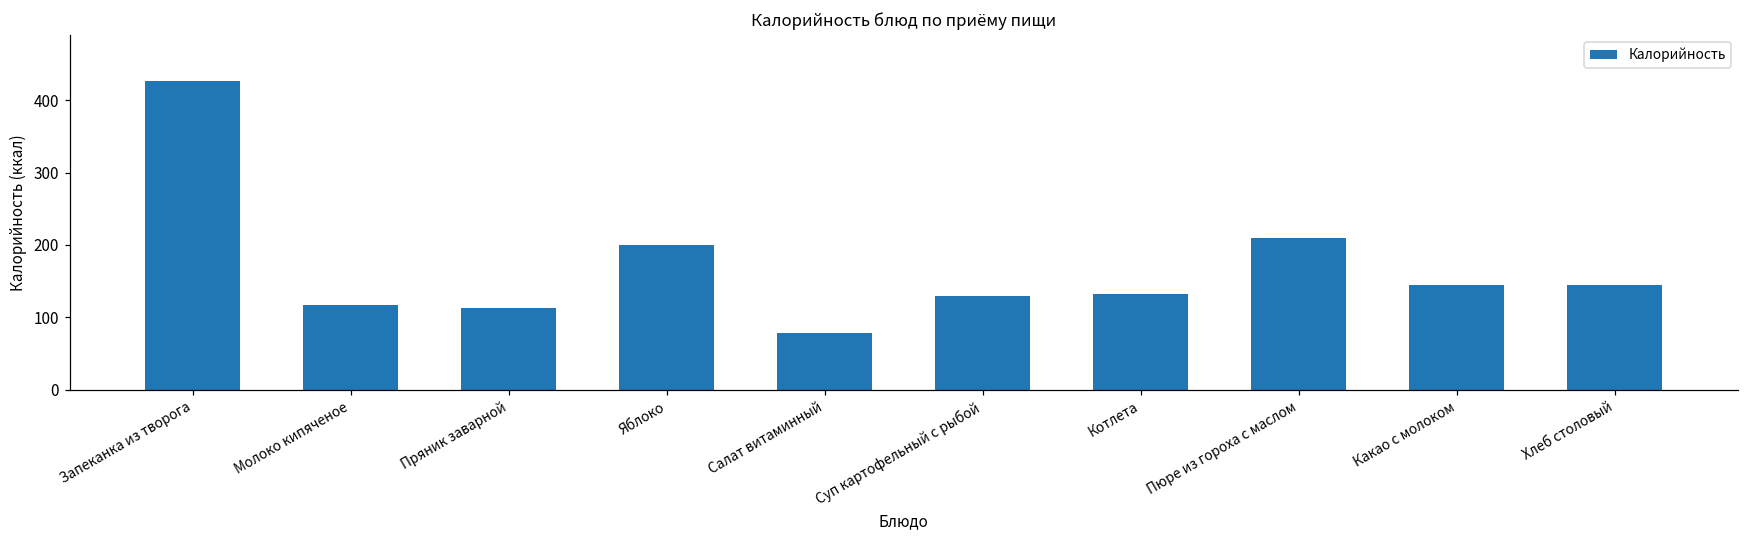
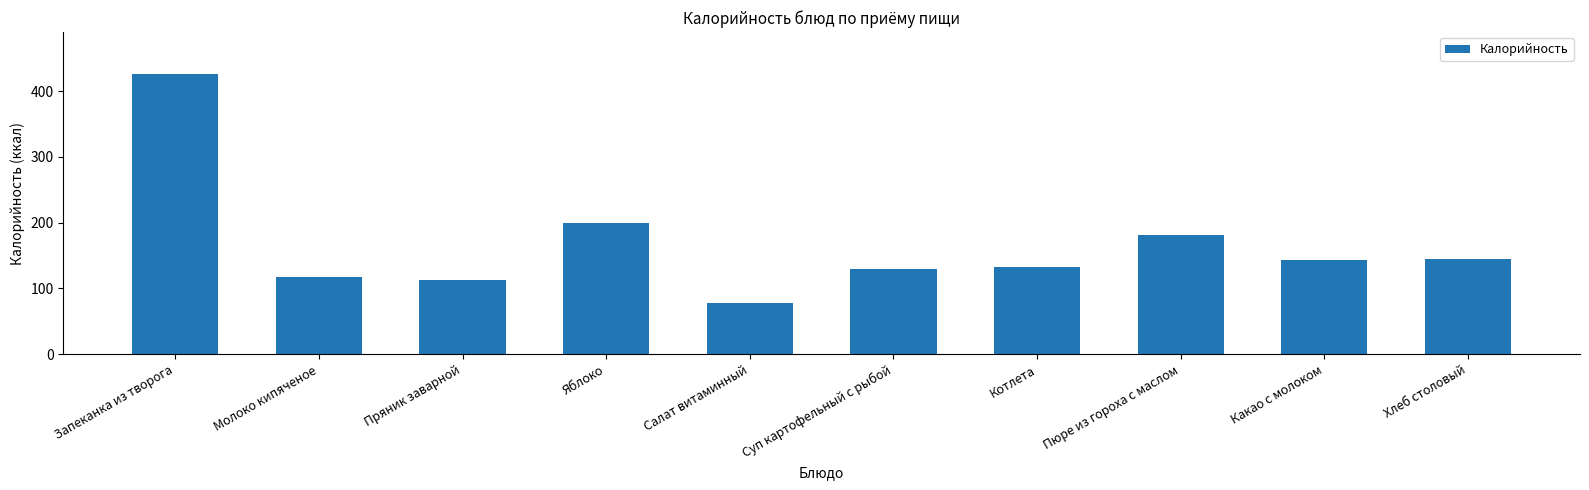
  {
    "Запеканка из творога": 430,
    "Молоко кипяченое": 120,
    "Пряник заварной": 110,
    "Яблоко": 200,
    "Салат витаминный": 80,
    "Суп картофельный с рыбой": 130,
    "Котлета": 130,
-   "Пюре из гороха с маслом": 210,
+   "Пюре из гороха с маслом": 180,
    "Какао с молоком": 140,
    "Хлеб столовый": 140
  }
